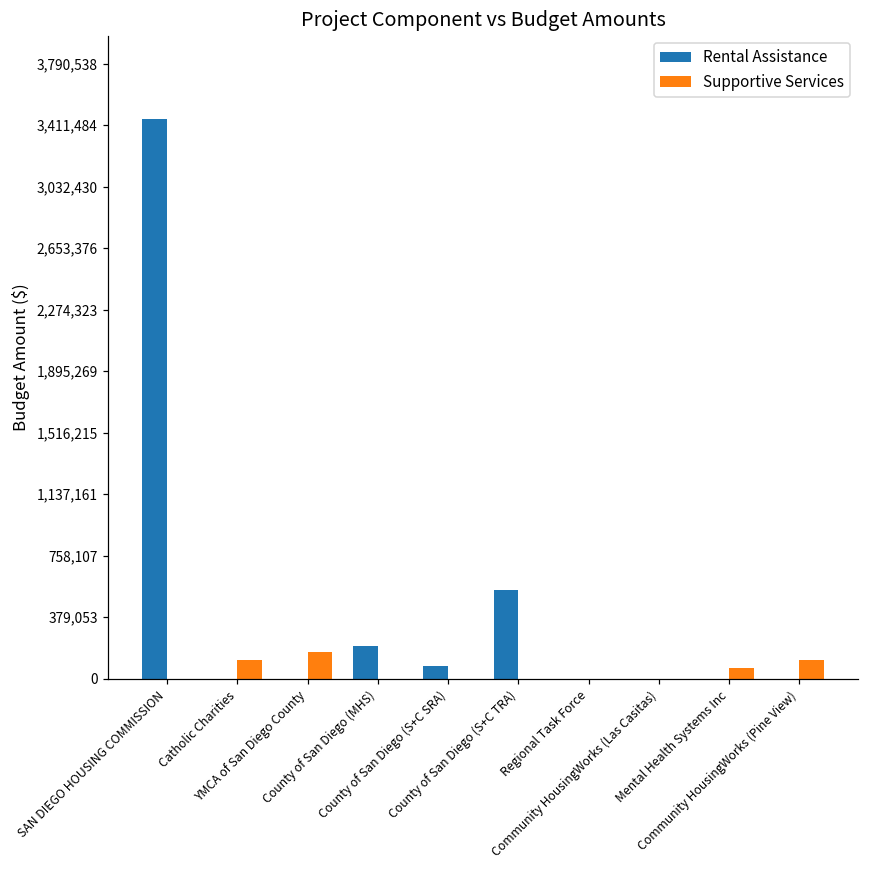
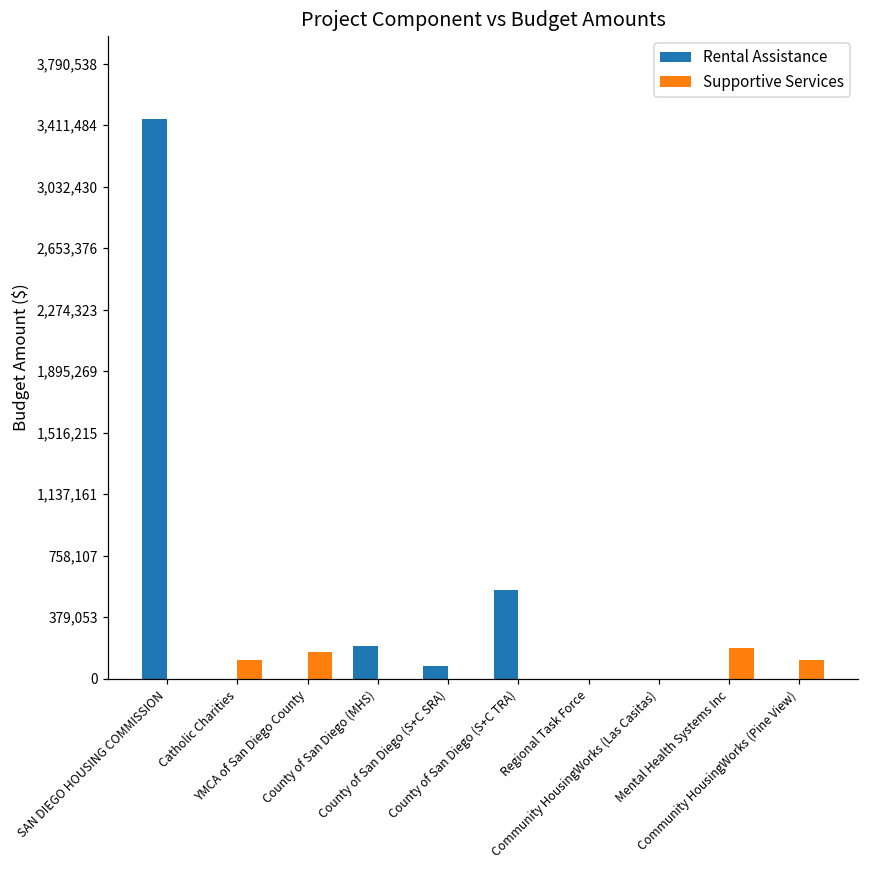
  {
    "Rental Assistance": {
      "SAN DIEGO HOUSING COMMISSION": "3,450,000",
      "Catholic Charities": "0",
      "YMCA of San Diego County": "0",
      "County of San Diego (MHS)": "200,000",
      "County of San Diego (S+C SRA)": "80,000",
      "County of San Diego (S+C TRA)": "550,000",
      "Regional Task Force": "0",
      "Community HousingWorks (Las Casitas)": "0",
      "Mental Health Systems Inc": "0",
      "Community HousingWorks (Pine View)": "0"
    },
    "Supportive Services": {
      "SAN DIEGO HOUSING COMMISSION": "0",
      "Catholic Charities": "120,000",
      "YMCA of San Diego County": "160,000",
      "County of San Diego (MHS)": "0",
      "County of San Diego (S+C SRA)": "0",
      "County of San Diego (S+C TRA)": "0",
      "Regional Task Force": "0",
      "Community HousingWorks (Las Casitas)": "0",
-     "Mental Health Systems Inc": "60,000",
+     "Mental Health Systems Inc": "190,000",
      "Community HousingWorks (Pine View)": "120,000"
    }
  }
